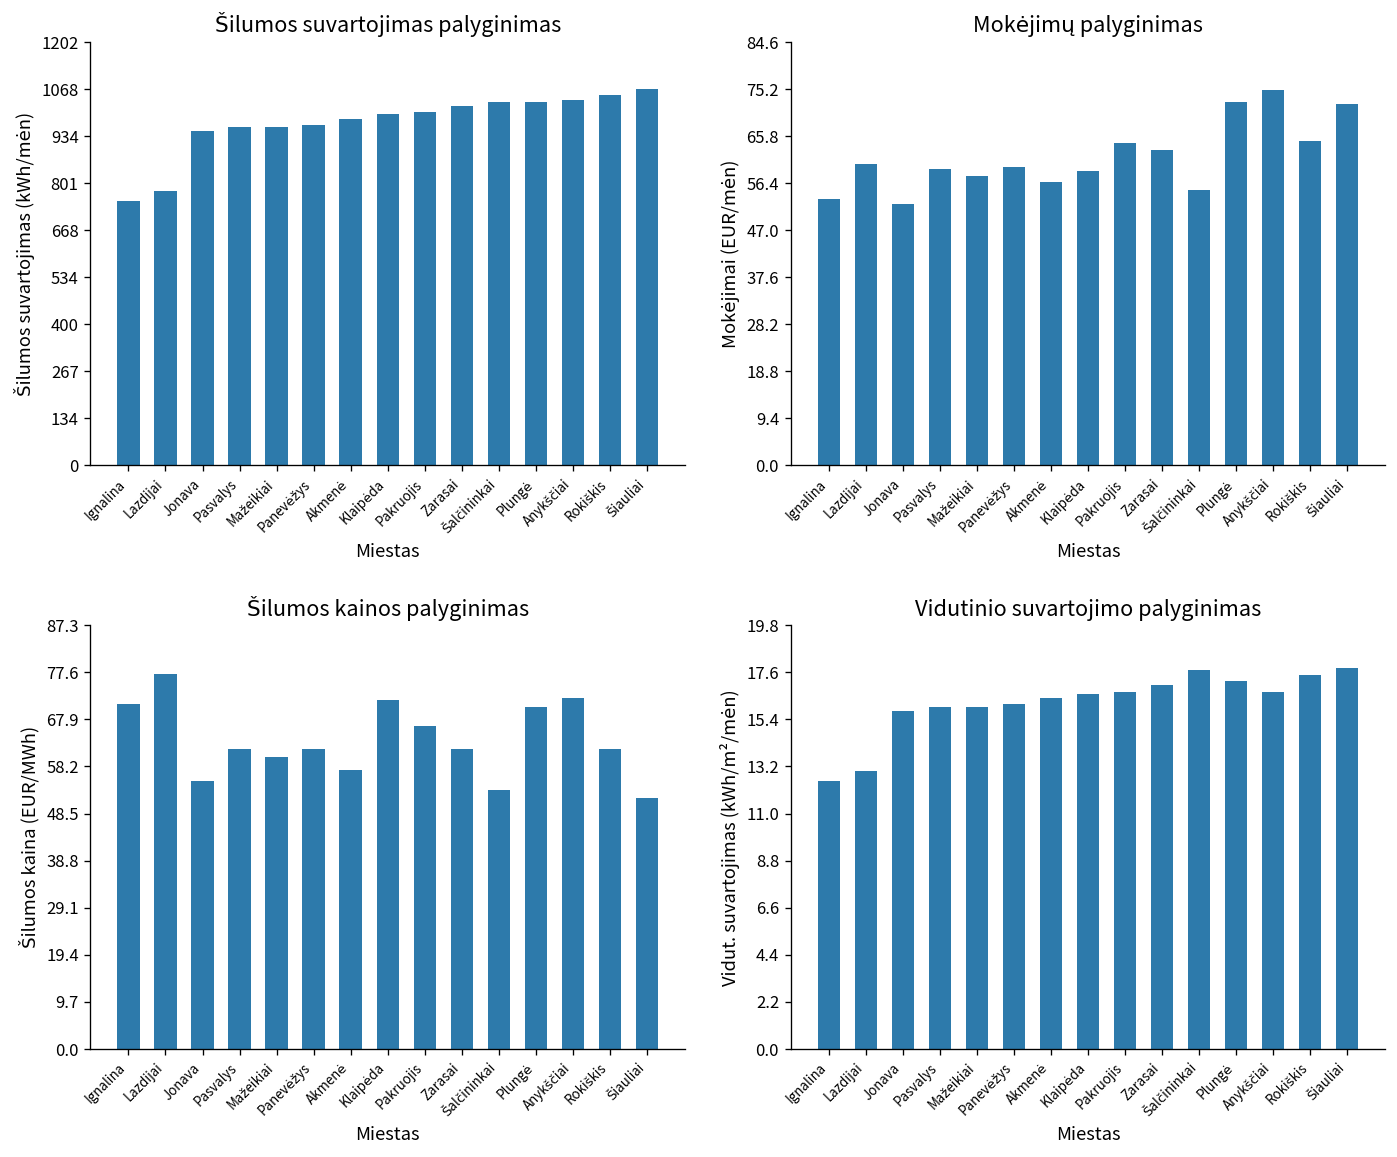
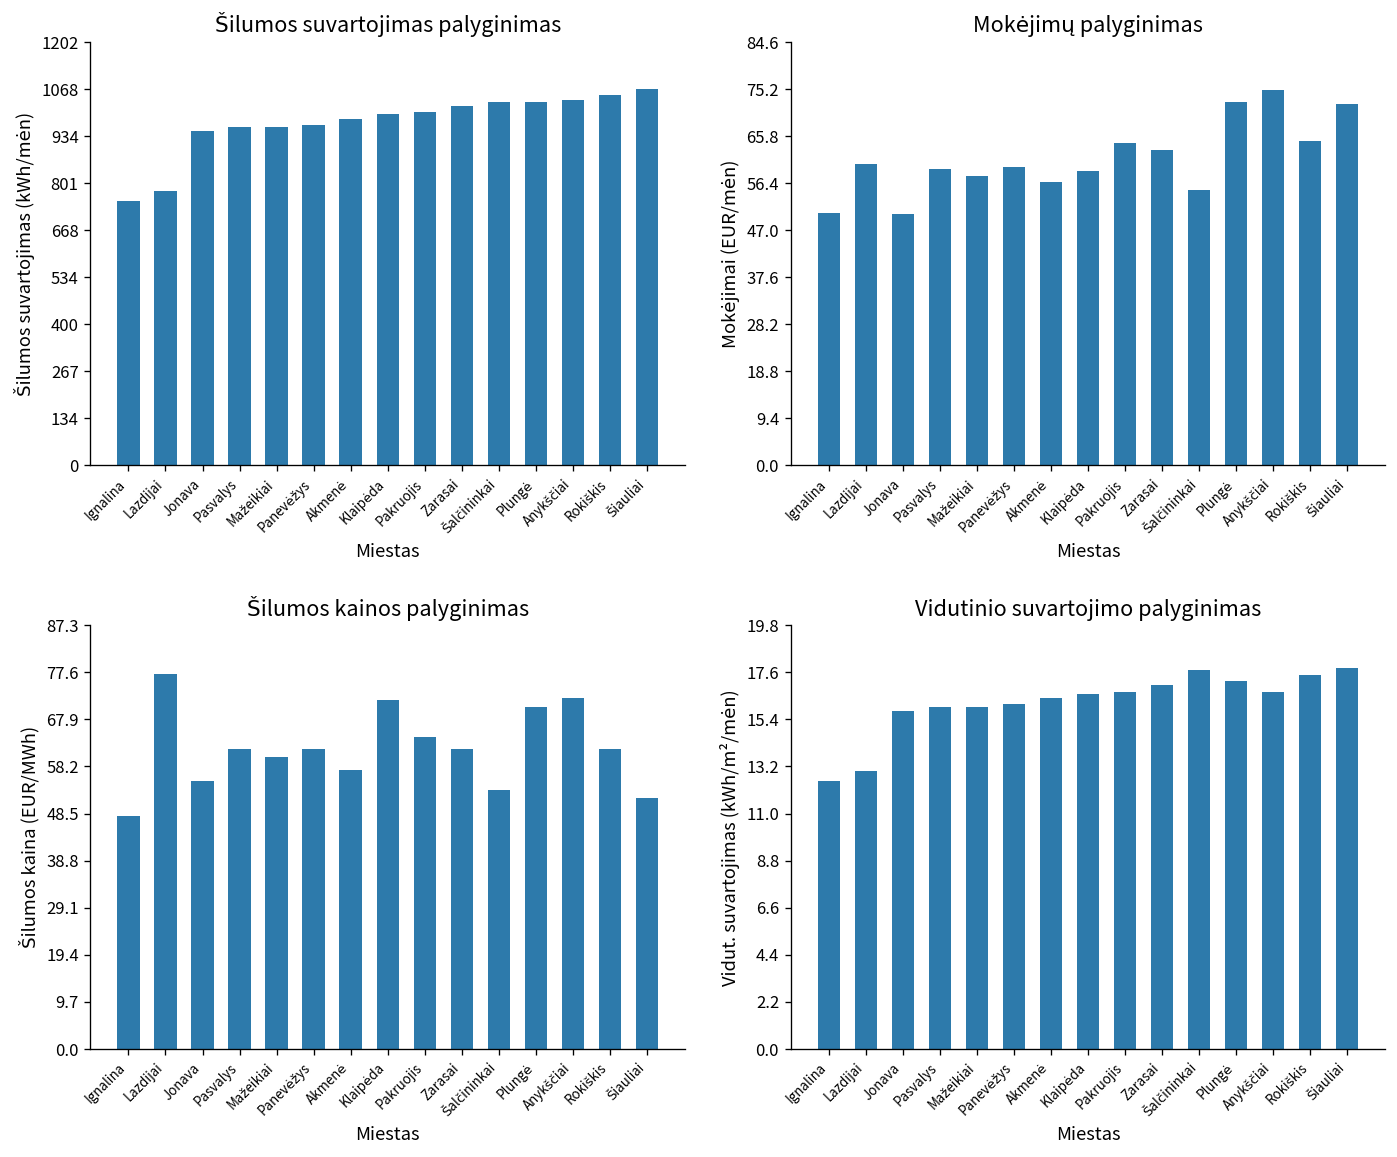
  {
    "Šilumos suvartojimas palyginimas": {
      "Ignalina": 750,
      "Lazdijai": 780,
      "Jonava": 950,
      "Pasvalys": 960,
      "Mažeikiai": 960,
      "Panevėžys": 970,
      "Akmenė": 980,
      "Klaipėda": 1000,
      "Pakruojis": 1000,
      "Zarasai": 1020,
      "Šalčininkai": 1030,
      "Plungė": 1030,
      "Anykščiai": 1040,
      "Rokiškis": 1050,
      "Šiauliai": 1070
    },
    "Mokėjimų palyginimas": {
-     "Ignalina": 53,
+     "Ignalina": 50,
      "Lazdijai": 60,
-     "Jonava": 52,
+     "Jonava": 50,
      "Pasvalys": 59,
      "Mažeikiai": 58,
      "Panevėžys": 60,
      "Akmenė": 57,
      "Klaipėda": 59,
      "Pakruojis": 64,
      "Zarasai": 63,
      "Šalčininkai": 55,
      "Plungė": 73,
      "Anykščiai": 75,
      "Rokiškis": 65,
      "Šiauliai": 72
    },
    "Šilumos kainos palyginimas": {
-     "Ignalina": 71,
+     "Ignalina": 48,
      "Lazdijai": 77,
      "Jonava": 55,
      "Pasvalys": 62,
      "Mažeikiai": 60,
      "Panevėžys": 62,
      "Akmenė": 58,
      "Klaipėda": 72,
-     "Pakruojis": 67,
+     "Pakruojis": 64,
      "Zarasai": 62,
      "Šalčininkai": 53,
      "Plungė": 70,
      "Anykščiai": 72,
      "Rokiškis": 62,
      "Šiauliai": 52
    },
    "Vidutinio suvartojimo palyginimas": {
      "Ignalina": 12.5,
      "Lazdijai": 13.0,
      "Jonava": 15.8,
      "Pasvalys": 16.0,
      "Mažeikiai": 16.0,
      "Panevėžys": 16.1,
      "Akmenė": 16.4,
      "Klaipėda": 16.6,
      "Pakruojis": 16.7,
      "Zarasai": 17.0,
      "Šalčininkai": 17.7,
      "Plungė": 17.2,
      "Anykščiai": 16.7,
      "Rokiškis": 17.5,
      "Šiauliai": 17.8
    }
  }
